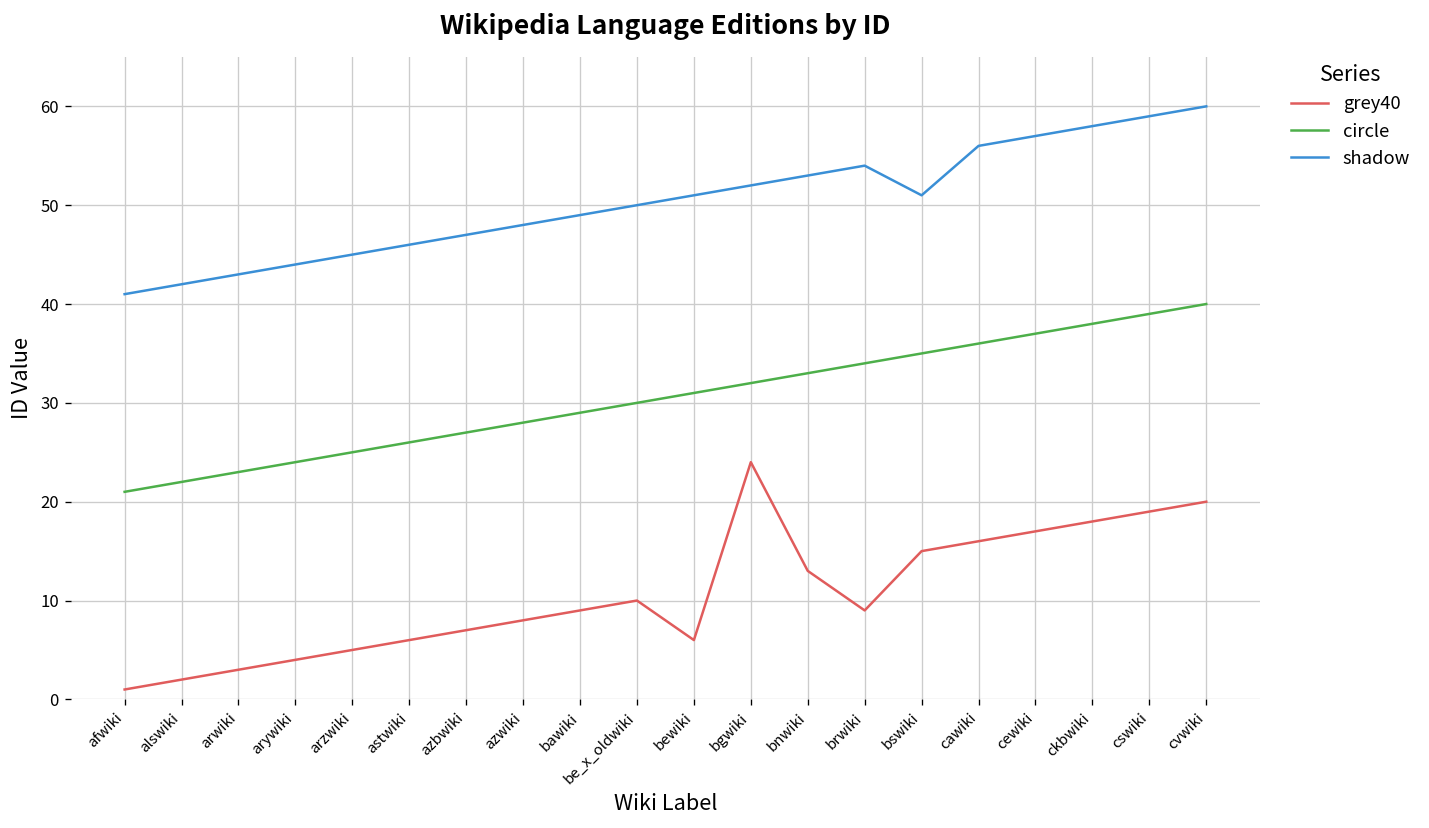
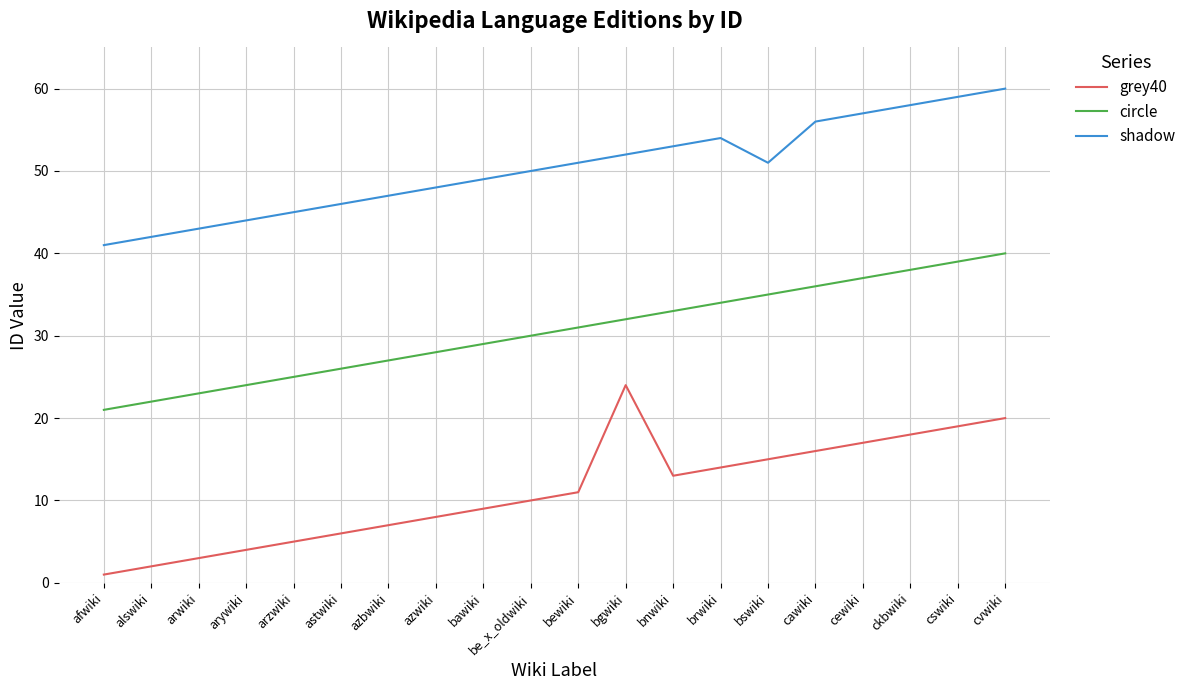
  {
    "grey40": {
      "afwiki": 1,
      "alswiki": 2,
      "arwiki": 3,
      "arywiki": 4,
      "arzwiki": 5,
      "astwiki": 6,
      "azbwiki": 7,
      "azwiki": 8,
      "bawiki": 9,
      "be_x_oldwiki": 10,
-     "bewiki": 6,
+     "bewiki": 11,
      "bgwiki": 24,
      "bnwiki": 13,
-     "brwiki": 9,
+     "brwiki": 14,
      "bswiki": 15,
      "cawiki": 16,
      "cewiki": 17,
      "ckbwiki": 18,
      "cswiki": 19,
      "cvwiki": 20
    },
    "circle": {
      "afwiki": 21,
      "alswiki": 22,
      "arwiki": 23,
      "arywiki": 24,
      "arzwiki": 25,
      "astwiki": 26,
      "azbwiki": 27,
      "azwiki": 28,
      "bawiki": 29,
      "be_x_oldwiki": 30,
      "bewiki": 31,
      "bgwiki": 32,
      "bnwiki": 33,
      "brwiki": 34,
      "bswiki": 35,
      "cawiki": 36,
      "cewiki": 37,
      "ckbwiki": 38,
      "cswiki": 39,
      "cvwiki": 40
    },
    "shadow": {
      "afwiki": 41,
      "alswiki": 42,
      "arwiki": 43,
      "arywiki": 44,
      "arzwiki": 45,
      "astwiki": 46,
      "azbwiki": 47,
      "azwiki": 48,
      "bawiki": 49,
      "be_x_oldwiki": 50,
      "bewiki": 51,
      "bgwiki": 52,
      "bnwiki": 53,
      "brwiki": 54,
      "bswiki": 51,
      "cawiki": 56,
      "cewiki": 57,
      "ckbwiki": 58,
      "cswiki": 59,
      "cvwiki": 60
    }
  }
